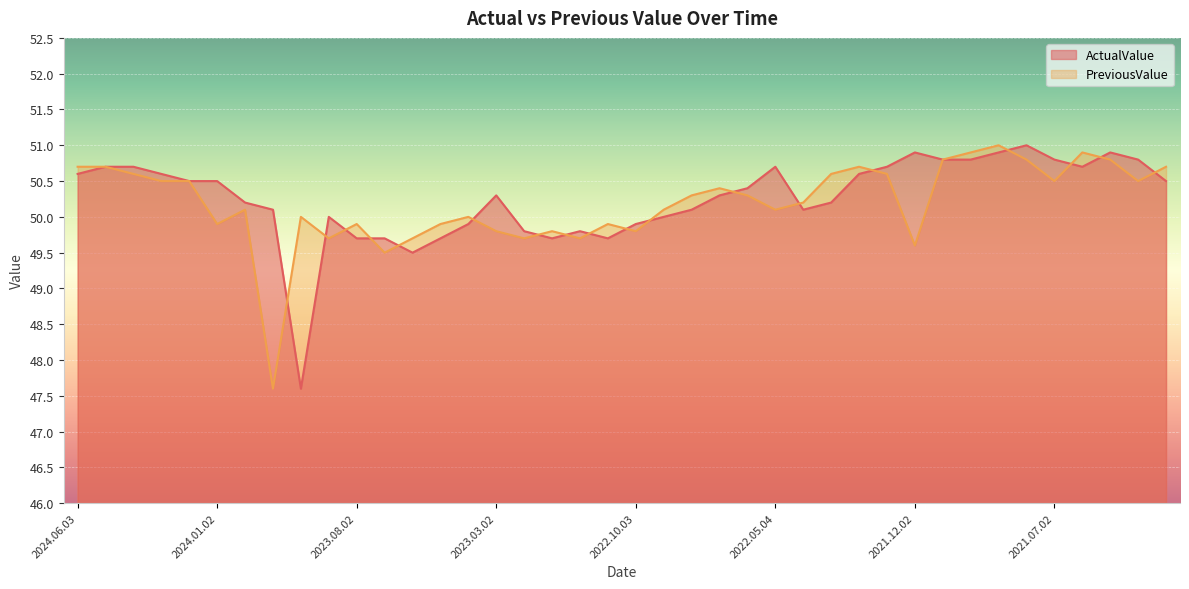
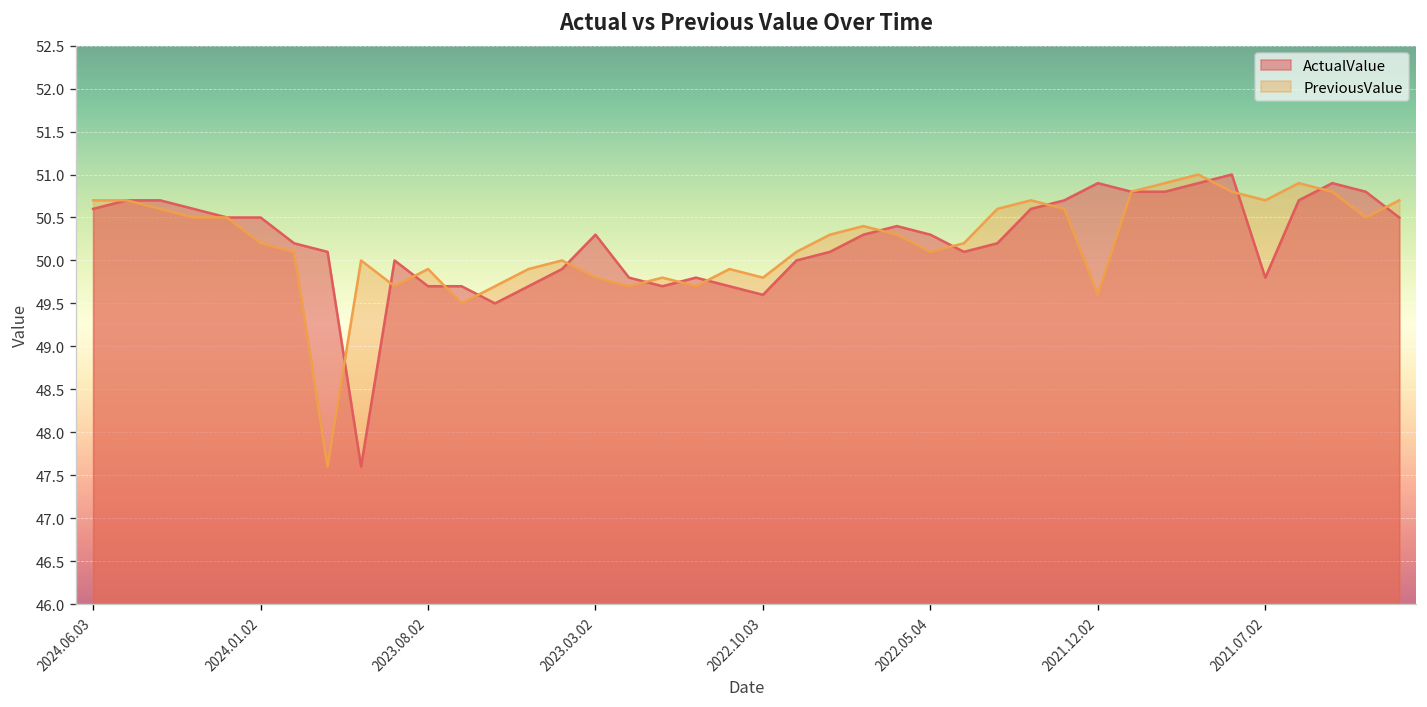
  {
    "ActualValue": {
      "2024.06.03": 50.6,
      "2024.01.02": 50.5,
      "2023.08.02": 49.7,
      "2023.03.02": 50.3,
-     "2022.10.03": 49.9,
-     "2022.05.04": 50.7,
+     "2022.10.03": 49.6,
+     "2022.05.04": 50.3,
      "2021.12.02": 50.9,
-     "2021.07.02": 50.8
+     "2021.07.02": 49.8
    },
    "PreviousValue": {
      "2024.06.03": 50.7,
-     "2024.01.02": 49.9,
+     "2024.01.02": 50.2,
      "2023.08.02": 49.9,
      "2023.03.02": 49.8,
      "2022.10.03": 49.8,
      "2022.05.04": 50.1,
      "2021.12.02": 49.6,
-     "2021.07.02": 50.5
+     "2021.07.02": 50.7
    }
  }
